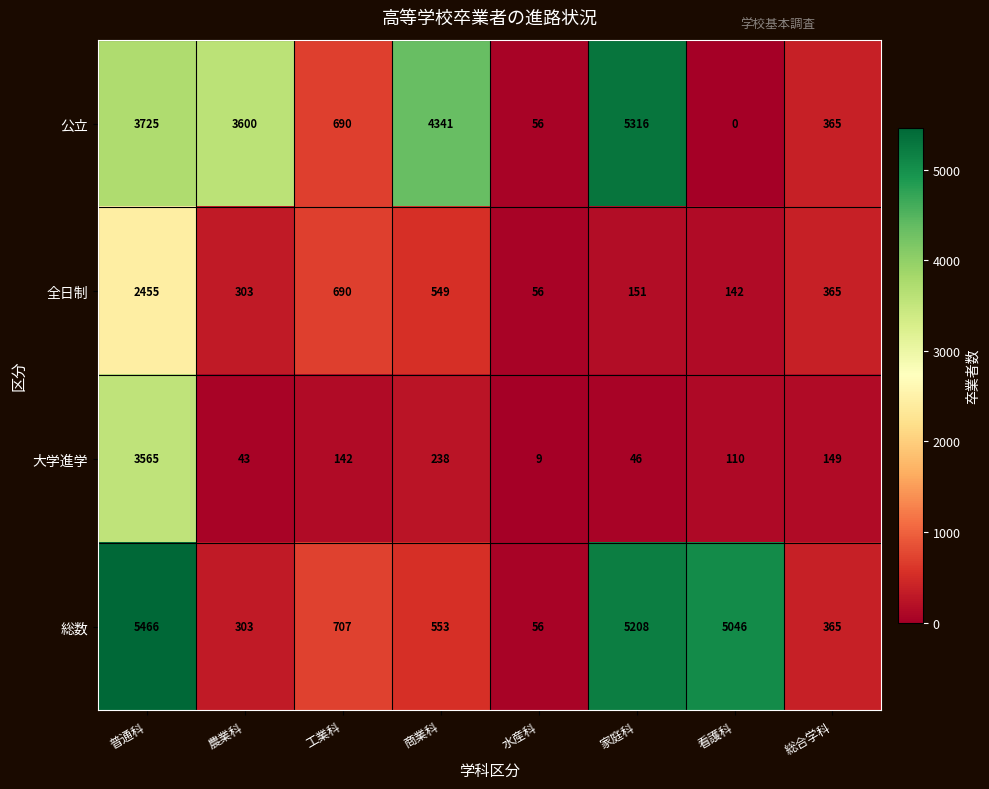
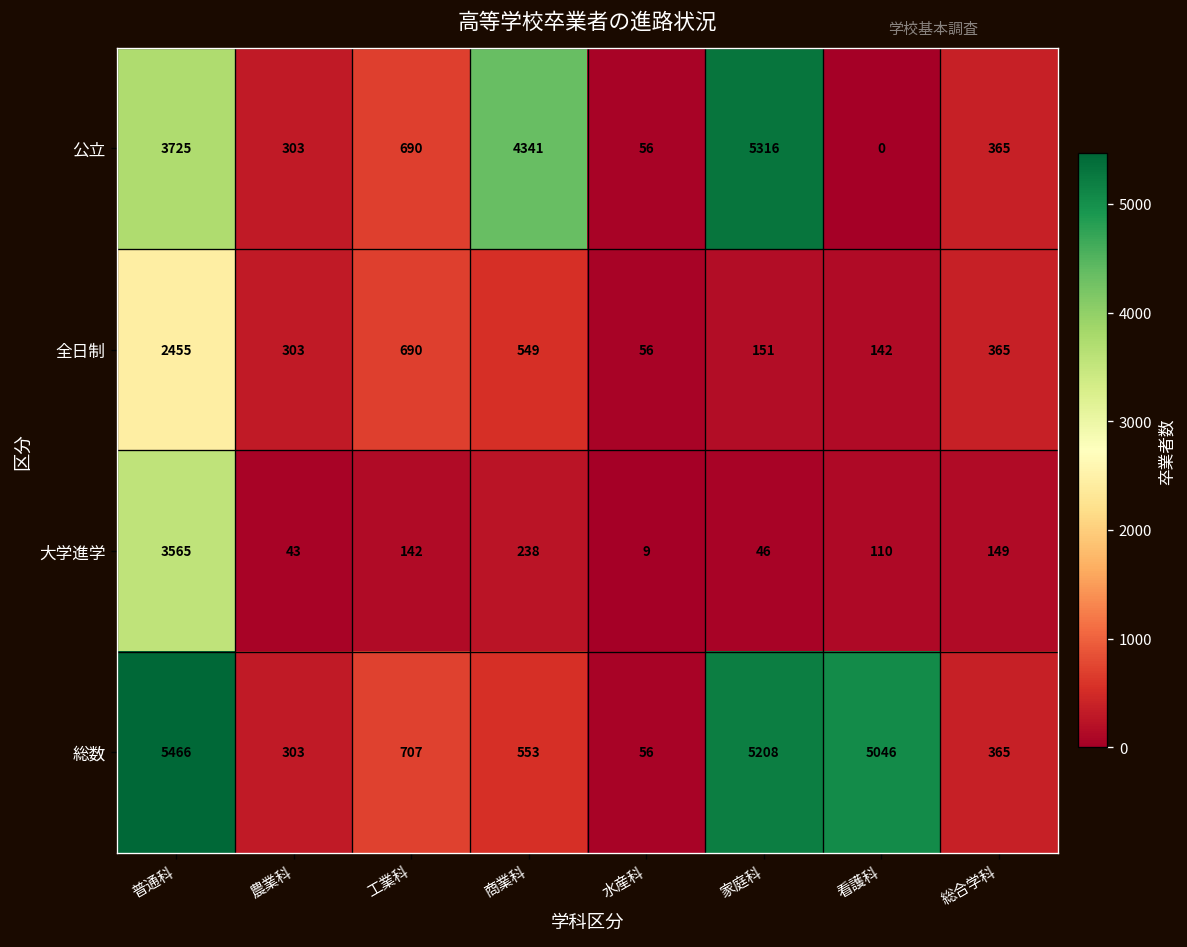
  {
    "公立": {
      "普通科": 3725,
-     "農業科": 3600,
+     "農業科": 303,
      "工業科": 690,
      "商業科": 4341,
      "水産科": 56,
      "家庭科": 5316,
      "看護科": 0,
      "総合学科": 365
    },
    "全日制": {
      "普通科": 2455,
      "農業科": 303,
      "工業科": 690,
      "商業科": 549,
      "水産科": 56,
      "家庭科": 151,
      "看護科": 142,
      "総合学科": 365
    },
    "大学進学": {
      "普通科": 3565,
      "農業科": 43,
      "工業科": 142,
      "商業科": 238,
      "水産科": 9,
      "家庭科": 46,
      "看護科": 110,
      "総合学科": 149
    },
    "総数": {
      "普通科": 5466,
      "農業科": 303,
      "工業科": 707,
      "商業科": 553,
      "水産科": 56,
      "家庭科": 5208,
      "看護科": 5046,
      "総合学科": 365
    }
  }
